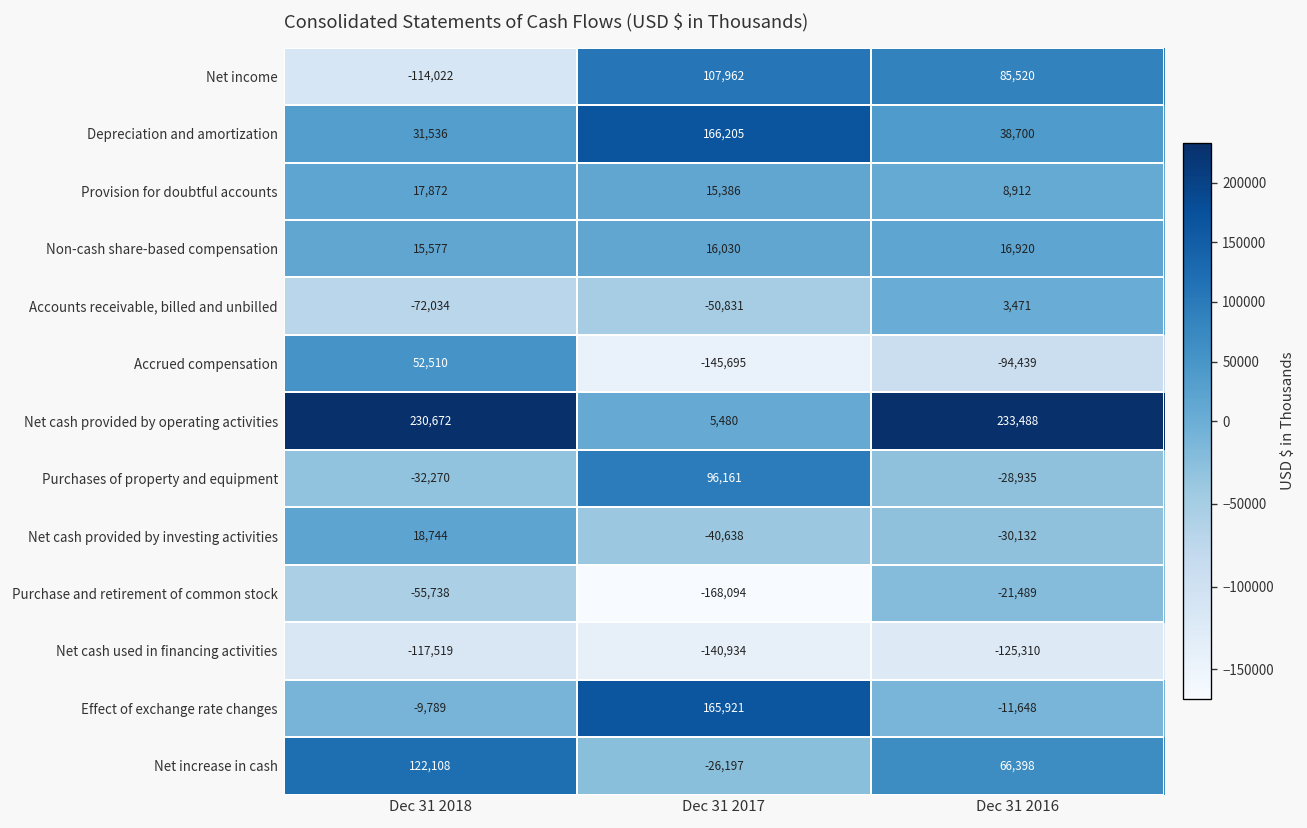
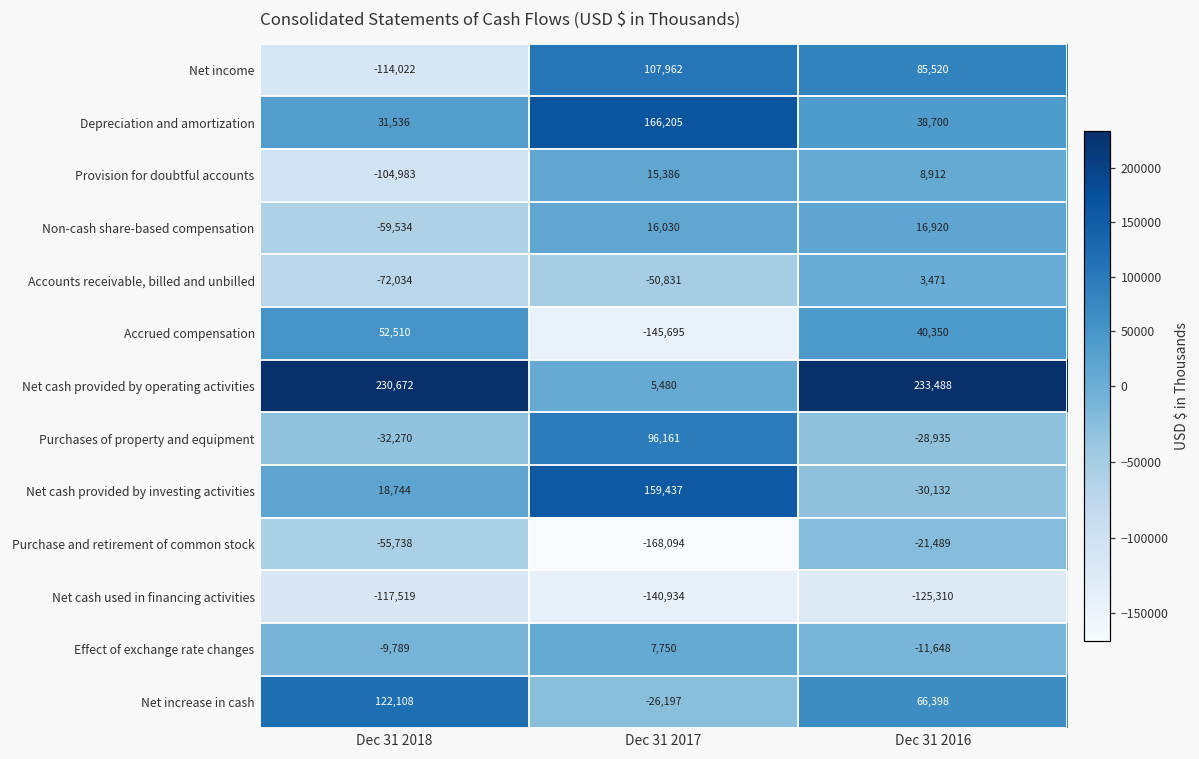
  {
    "Net income": {
      "Dec 31 2018": "-114,022",
      "Dec 31 2017": "107,962",
      "Dec 31 2016": "85,520"
    },
    "Depreciation and amortization": {
      "Dec 31 2018": "31,536",
      "Dec 31 2017": "166,205",
      "Dec 31 2016": "38,700"
    },
    "Provision for doubtful accounts": {
-     "Dec 31 2018": "17,872",
+     "Dec 31 2018": "-104,983",
      "Dec 31 2017": "15,386",
      "Dec 31 2016": "8,912"
    },
    "Non-cash share-based compensation": {
-     "Dec 31 2018": "15,577",
+     "Dec 31 2018": "-59,534",
      "Dec 31 2017": "16,030",
      "Dec 31 2016": "16,920"
    },
    "Accounts receivable, billed and unbilled": {
      "Dec 31 2018": "-72,034",
      "Dec 31 2017": "-50,831",
      "Dec 31 2016": "3,471"
    },
    "Accrued compensation": {
      "Dec 31 2018": "52,510",
      "Dec 31 2017": "-145,695",
-     "Dec 31 2016": "-94,439"
+     "Dec 31 2016": "40,350"
    },
    "Net cash provided by operating activities": {
      "Dec 31 2018": "230,672",
      "Dec 31 2017": "5,480",
      "Dec 31 2016": "233,488"
    },
    "Purchases of property and equipment": {
      "Dec 31 2018": "-32,270",
      "Dec 31 2017": "96,161",
      "Dec 31 2016": "-28,935"
    },
    "Net cash provided by investing activities": {
      "Dec 31 2018": "18,744",
-     "Dec 31 2017": "-40,638",
+     "Dec 31 2017": "159,437",
      "Dec 31 2016": "-30,132"
    },
    "Purchase and retirement of common stock": {
      "Dec 31 2018": "-55,738",
      "Dec 31 2017": "-168,094",
      "Dec 31 2016": "-21,489"
    },
    "Net cash used in financing activities": {
      "Dec 31 2018": "-117,519",
      "Dec 31 2017": "-140,934",
      "Dec 31 2016": "-125,310"
    },
    "Effect of exchange rate changes": {
      "Dec 31 2018": "-9,789",
-     "Dec 31 2017": "165,921",
+     "Dec 31 2017": "7,750",
      "Dec 31 2016": "-11,648"
    },
    "Net increase in cash": {
      "Dec 31 2018": "122,108",
      "Dec 31 2017": "-26,197",
      "Dec 31 2016": "66,398"
    }
  }
